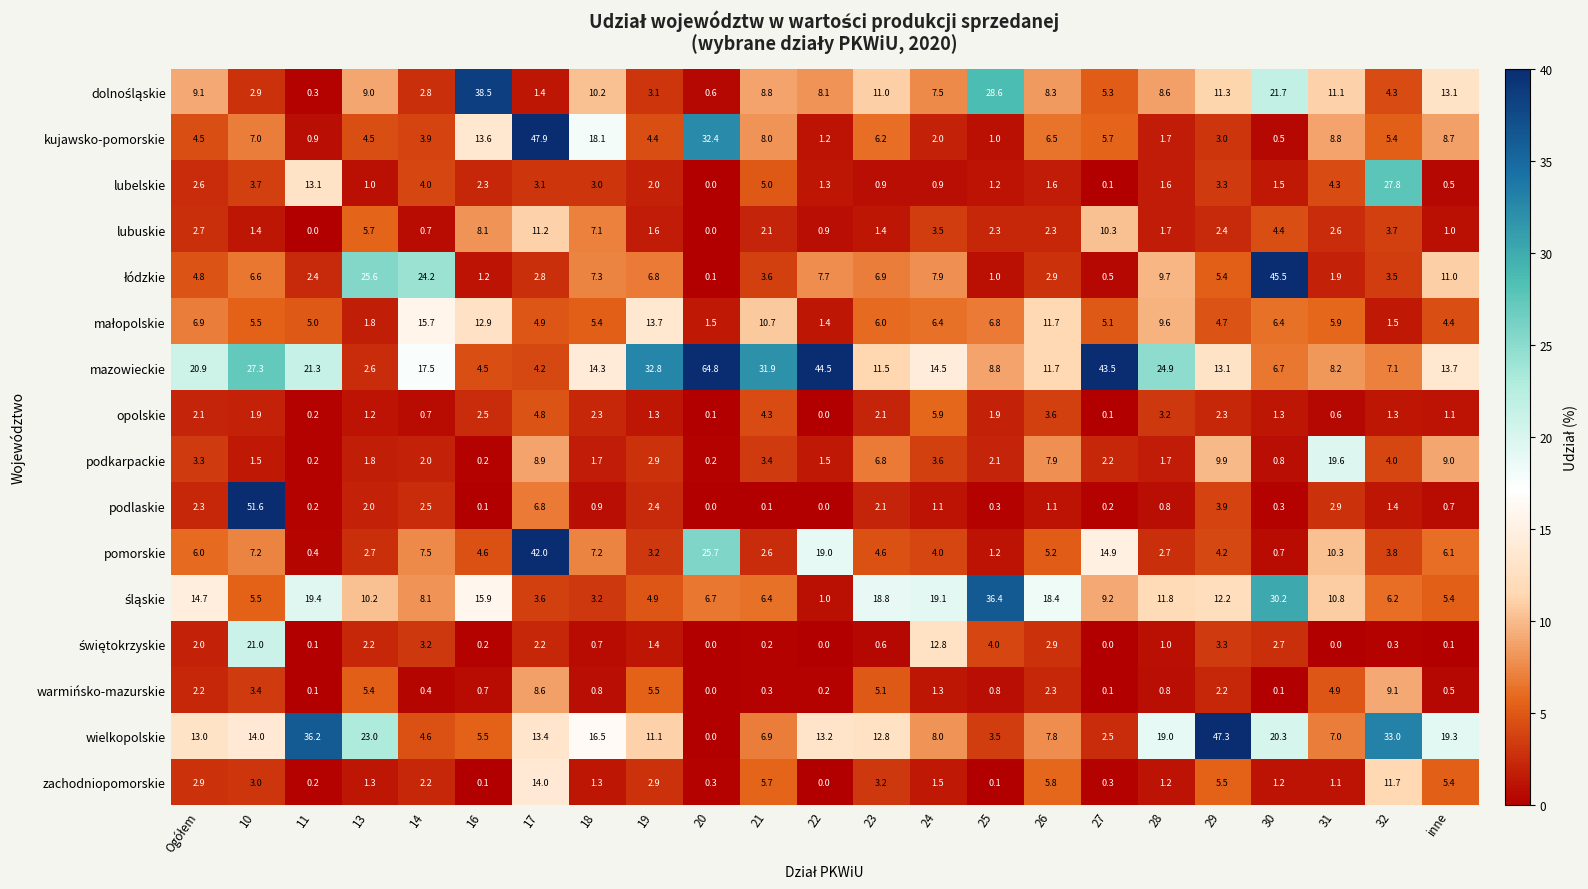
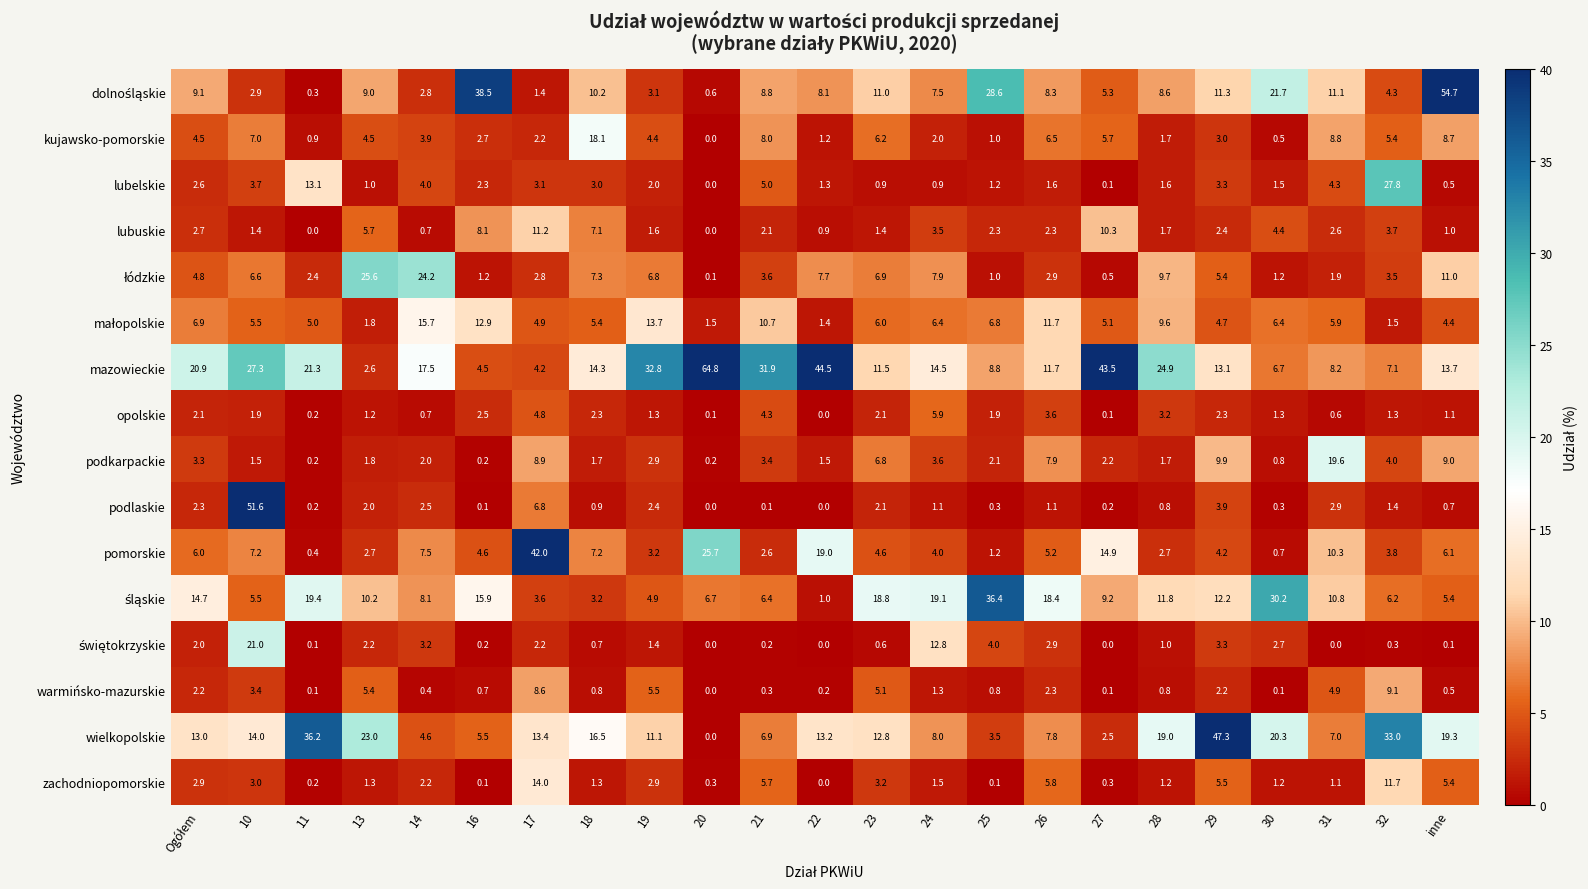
  {
    "dolnośląskie": {
      "Ogółem": 9.1,
      "10": 2.9,
      "11": 0.3,
      "13": 9.0,
      "14": 2.8,
      "16": 38.5,
      "17": 1.4,
      "18": 10.2,
      "19": 3.1,
      "20": 0.6,
      "21": 8.8,
      "22": 8.1,
      "23": 11.0,
      "24": 7.5,
      "25": 28.6,
      "26": 8.3,
      "27": 5.3,
      "28": 8.6,
      "29": 11.3,
      "30": 21.7,
      "31": 11.1,
      "32": 4.3,
-     "inne": 13.1
+     "inne": 54.7
    },
    "kujawsko-pomorskie": {
      "Ogółem": 4.5,
      "10": 7.0,
      "11": 0.9,
      "13": 4.5,
      "14": 3.9,
-     "16": 13.6,
-     "17": 47.9,
+     "16": 2.7,
+     "17": 2.2,
      "18": 18.1,
      "19": 4.4,
-     "20": 32.4,
+     "20": 0.0,
      "21": 8.0,
      "22": 1.2,
      "23": 6.2,
      "24": 2.0,
      "25": 1.0,
      "26": 6.5,
      "27": 5.7,
      "28": 1.7,
      "29": 3.0,
      "30": 0.5,
      "31": 8.8,
      "32": 5.4,
      "inne": 8.7
    },
    "łódzkie": {
      "Ogółem": 4.8,
      "10": 6.6,
      "11": 2.4,
      "13": 25.6,
      "14": 24.2,
      "16": 1.2,
      "17": 2.8,
      "18": 7.3,
      "19": 6.8,
      "20": 0.1,
      "21": 3.6,
      "22": 7.7,
      "23": 6.9,
      "24": 7.9,
      "25": 1.0,
      "26": 2.9,
      "27": 0.5,
      "28": 9.7,
      "29": 5.4,
-     "30": 45.5,
+     "30": 1.2,
      "31": 1.9,
      "32": 3.5,
      "inne": 11.0
    }
  }
